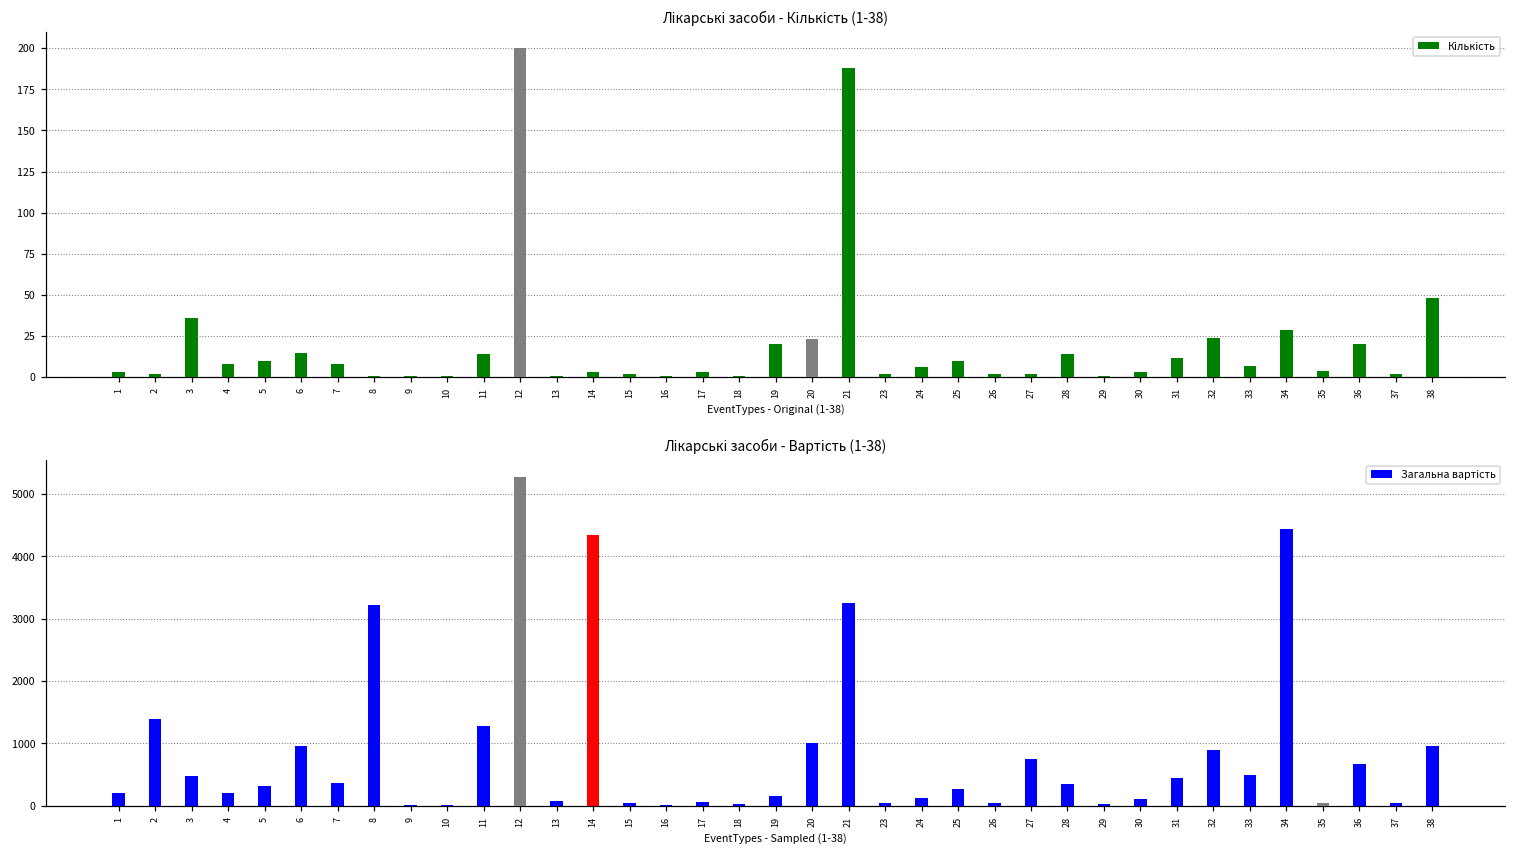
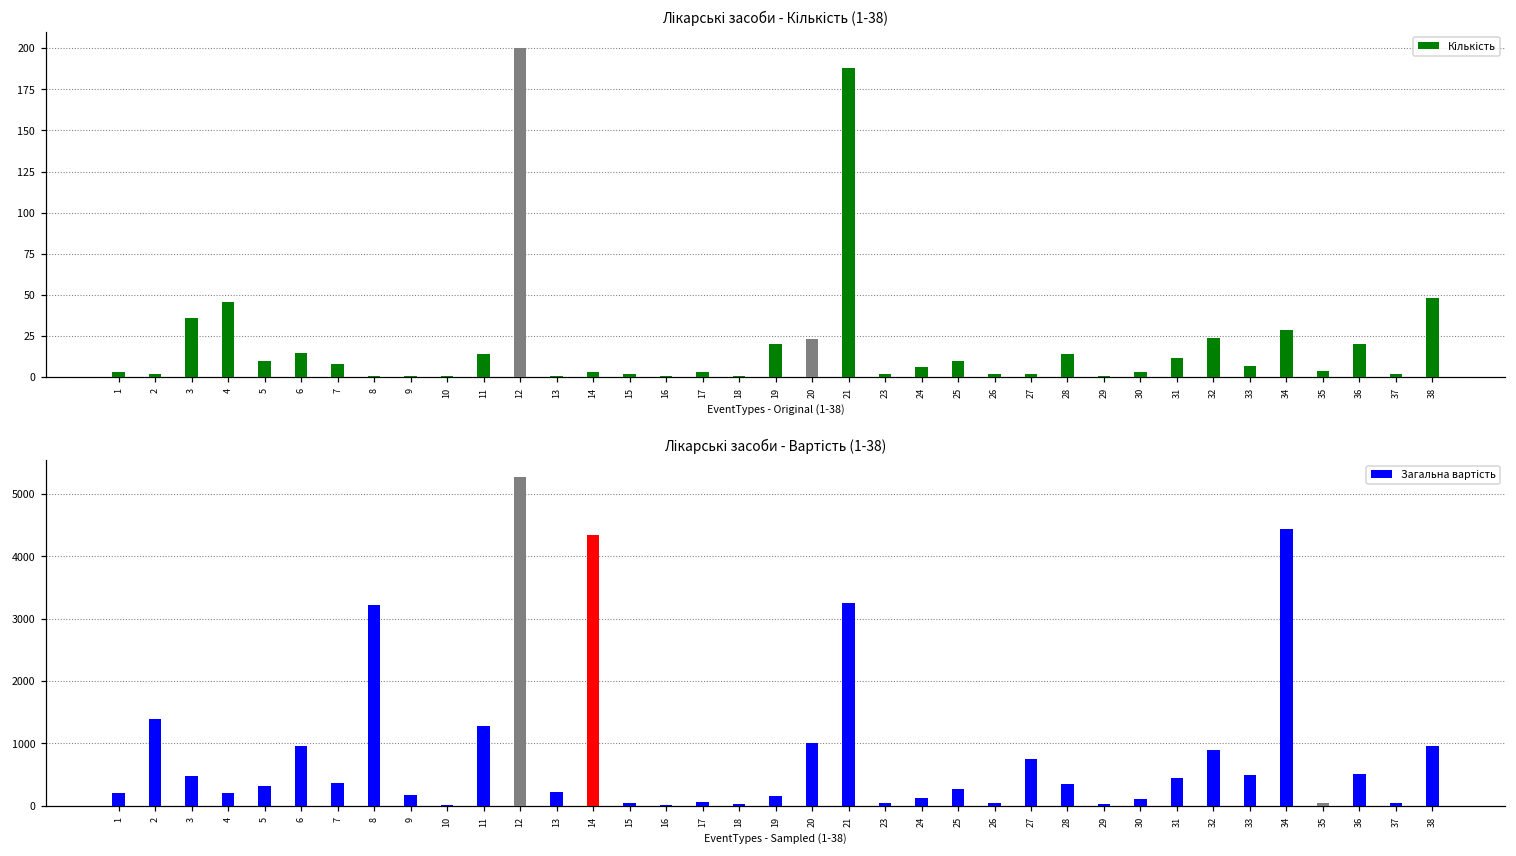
  {
    "Лікарські засоби - Кількість (1-38)": {
      "Кількість": {
        "1": 3,
        "2": 2,
        "3": 36,
-       "4": 8,
+       "4": 46,
        "5": 10,
        "6": 15,
        "7": 8,
        "11": 14,
        "12": 200,
        "14": 3,
        "15": 2,
        "17": 3,
        "19": 20,
        "20": 23,
        "21": 188,
        "23": 2,
        "24": 6,
        "25": 10,
        "26": 2,
        "27": 2,
        "28": 14,
        "30": 3,
        "31": 12,
        "32": 24,
        "33": 7,
        "34": 29,
        "35": 4,
        "36": 20,
        "37": 2,
        "38": 48
      }
    },
    "Лікарські засоби - Вартість (1-38)": {
      "Загальна вартість": {
        "1": 200,
        "2": 1400,
        "3": 500,
        "4": 200,
        "5": 300,
        "6": 1000,
        "7": 400,
        "8": 3200,
-       "9": 0,
+       "9": 200,
        "11": 1300,
        "12": 5300,
-       "13": 100,
+       "13": 200,
        "14": 4300,
        "17": 100,
        "19": 200,
        "20": 1000,
        "21": 3300,
        "24": 100,
        "25": 300,
        "27": 700,
        "28": 300,
        "30": 100,
        "31": 500,
        "32": 900,
        "33": 500,
        "34": 4400,
        "35": 0,
-       "36": 700,
+       "36": 500,
        "37": 100,
        "38": 1000
      }
    }
  }
